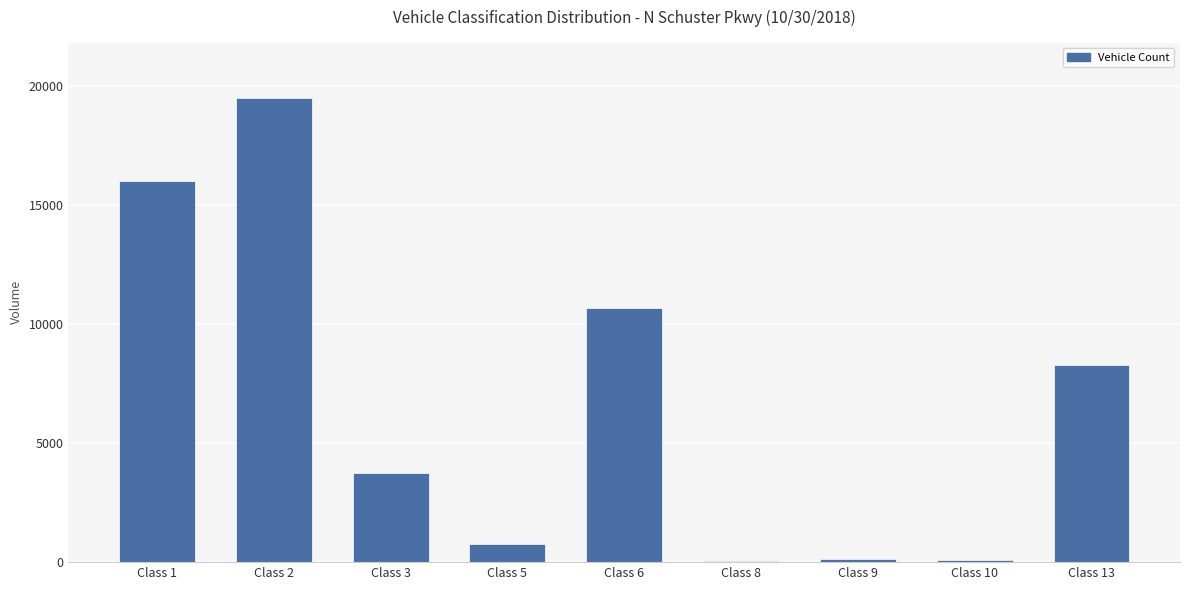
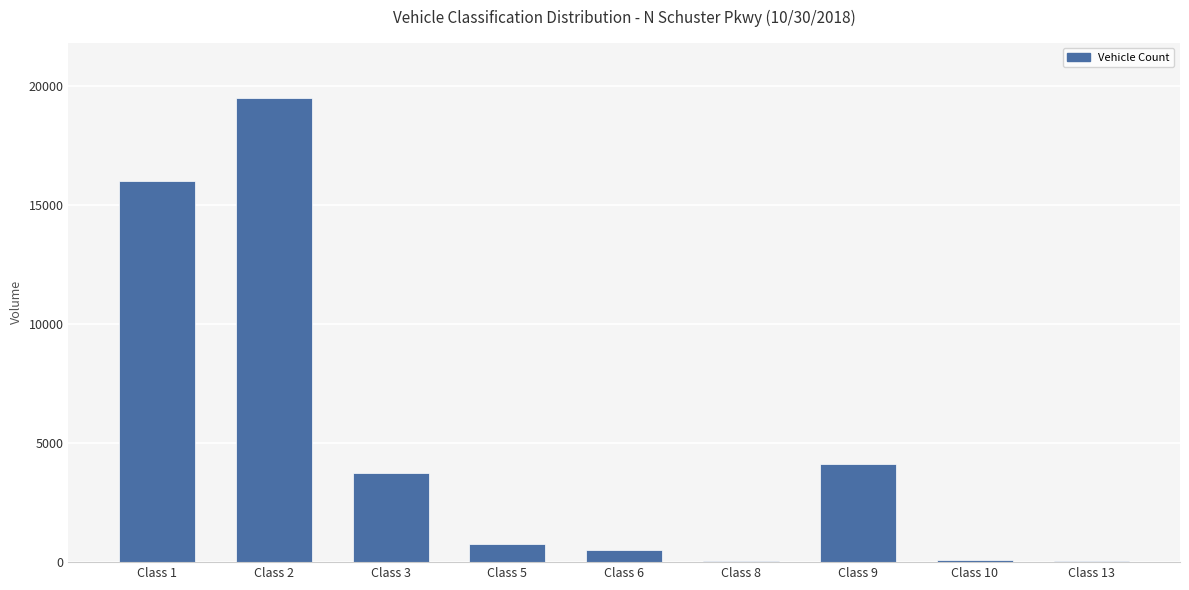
  {
    "Class 1": 16000,
    "Class 2": 19500,
    "Class 3": 3800,
    "Class 5": 800,
-   "Class 6": 10700,
-   "Class 9": 100,
-   "Class 13": 8300
+   "Class 6": 500,
+   "Class 9": 4100,
+   "Class 13": 0
  }
